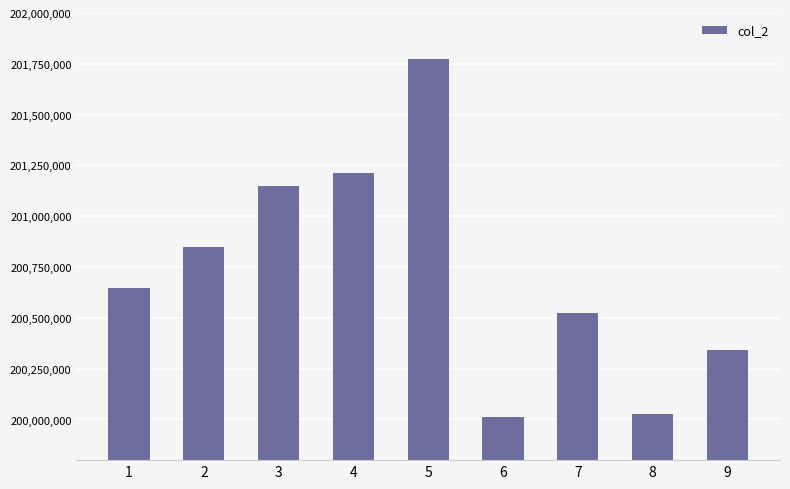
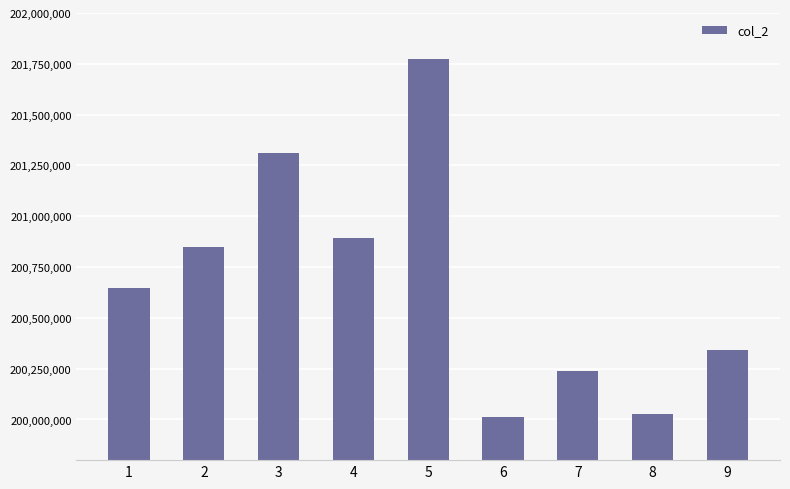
  {
    "1": "200,640,000",
    "2": "200,850,000",
-   "3": "201,150,000",
-   "4": "201,210,000",
+   "3": "201,310,000",
+   "4": "200,890,000",
    "5": "201,780,000",
    "6": "200,010,000",
-   "7": "200,530,000",
+   "7": "200,240,000",
    "8": "200,020,000",
    "9": "200,340,000"
  }
